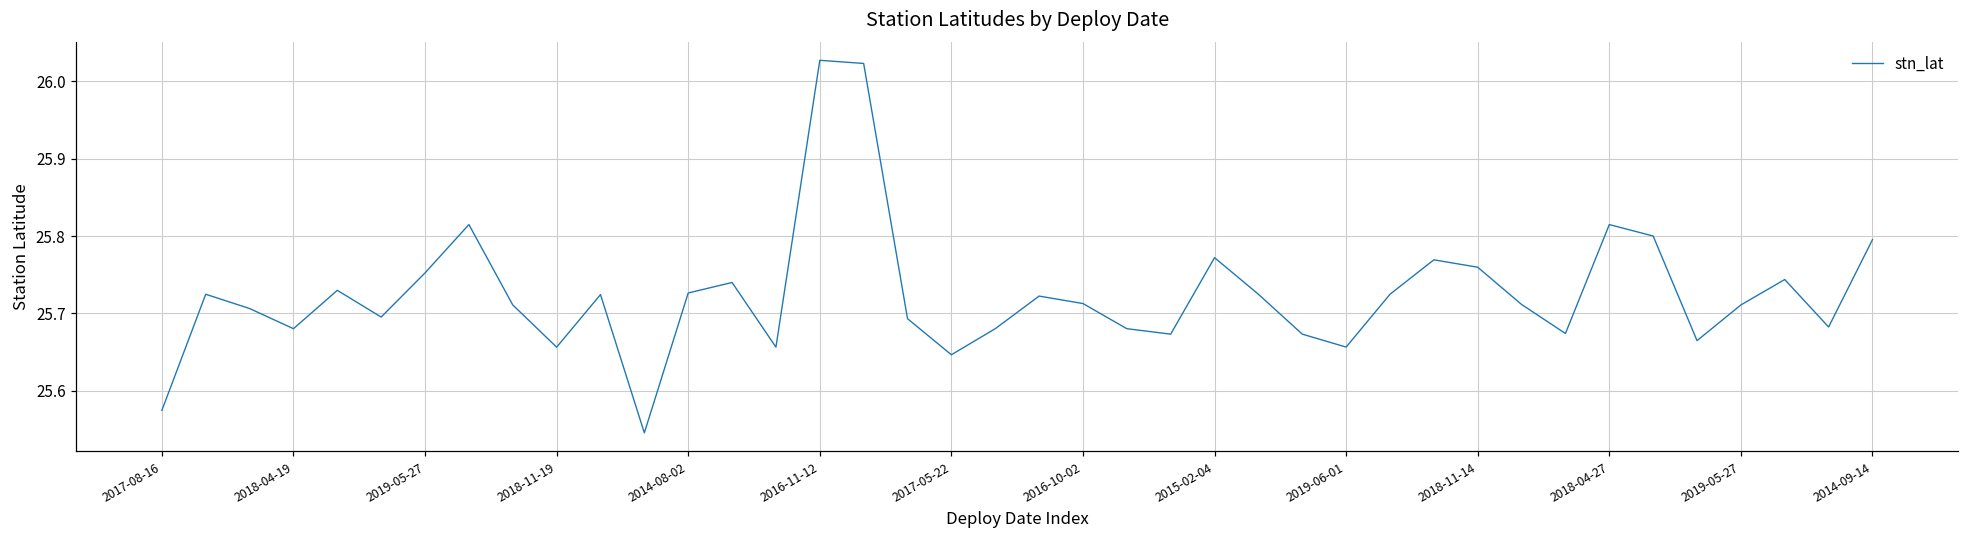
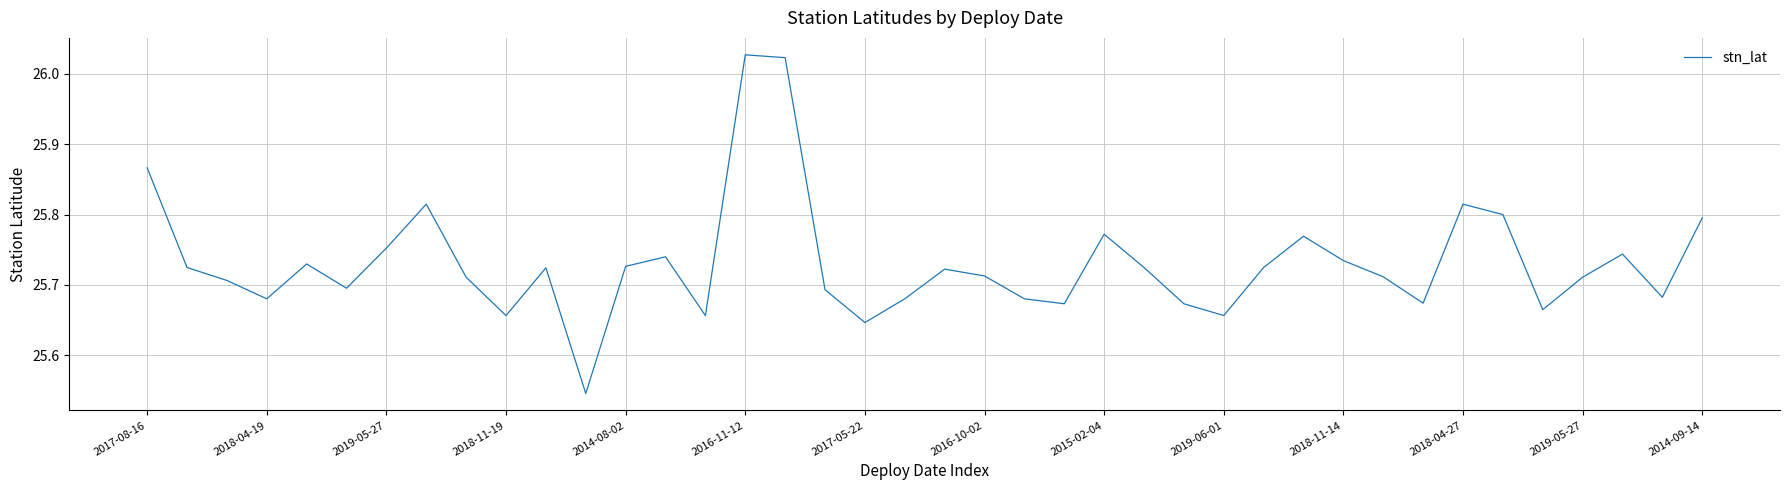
  {
-   "2017-08-16": 25.57,
+   "2017-08-16": 25.87,
    "2018-11-19": 25.66,
    "2014-08-02": 25.73,
    "2016-11-12": 26.03,
    "2017-05-22": 25.65,
    "2016-10-02": 25.71,
    "2015-02-04": 25.77,
-   "2018-11-14": 25.76,
+   "2018-11-14": 25.73,
    "2018-04-27": 25.81,
    "2014-09-14": 25.80
  }
